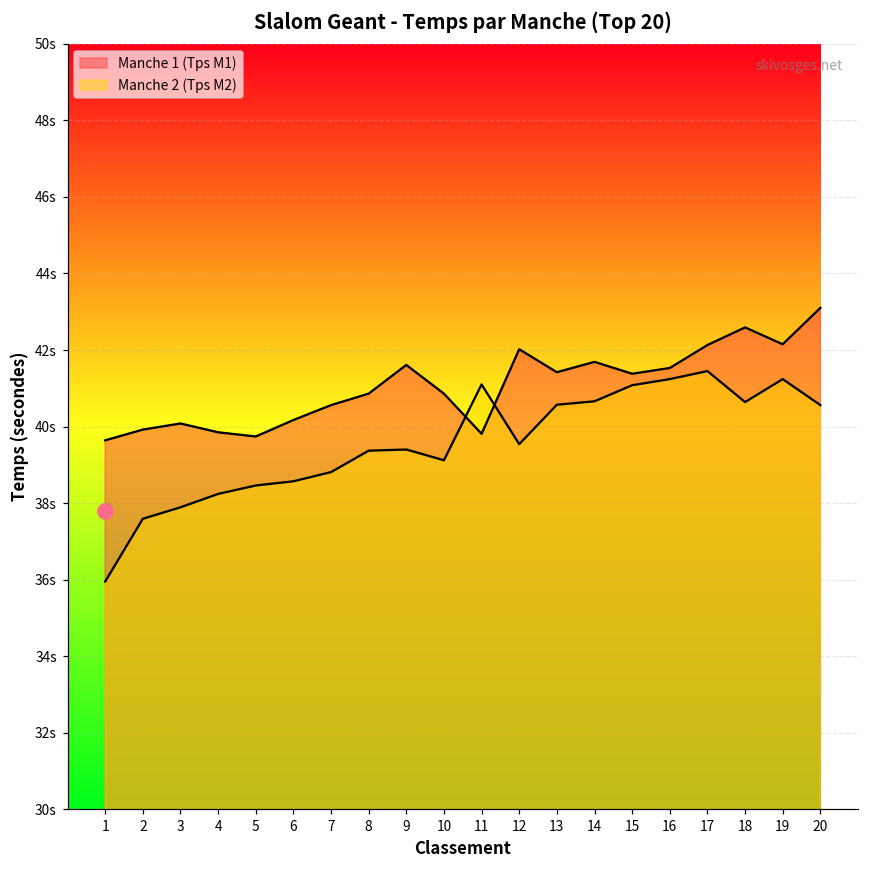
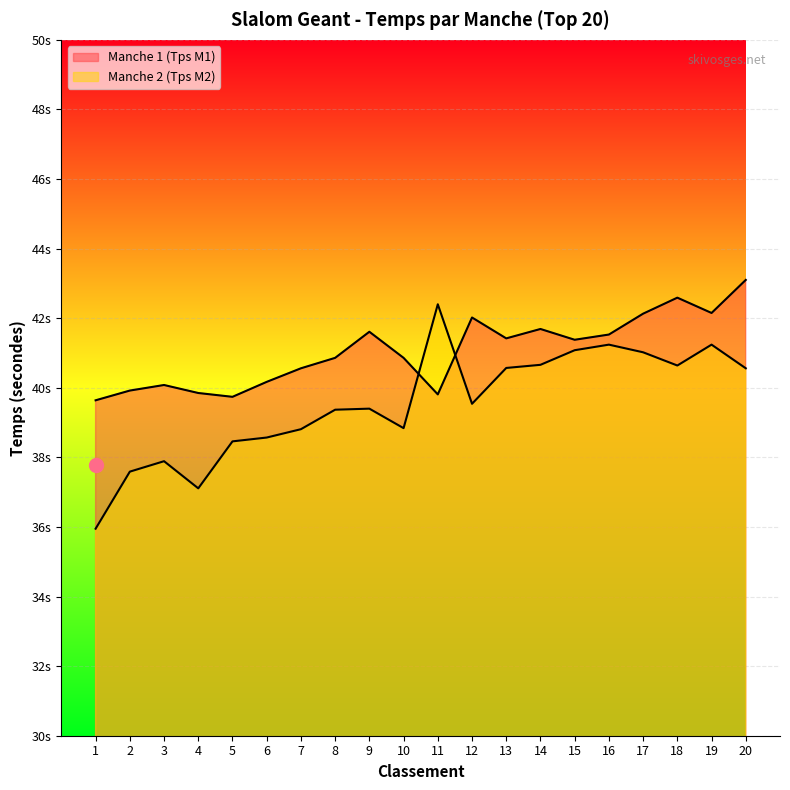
  {
    "Manche 1 (Tps M1)": {
      "1": "39.6s",
      "2": "39.9s",
      "3": "40.1s",
      "4": "39.9s",
      "5": "39.7s",
      "6": "40.2s",
      "7": "40.6s",
      "8": "40.9s",
      "9": "41.6s",
      "10": "40.9s",
      "11": "39.8s",
      "12": "42.0s",
      "13": "41.4s",
      "14": "41.7s",
      "15": "41.4s",
      "16": "41.5s",
      "17": "42.1s",
      "18": "42.6s",
      "19": "42.2s",
      "20": "43.1s"
    },
    "Manche 2 (Tps M2)": {
      "1": "36.0s",
      "2": "37.6s",
      "3": "37.9s",
-     "4": "38.2s",
+     "4": "37.1s",
      "5": "38.5s",
      "6": "38.6s",
      "7": "38.8s",
      "8": "39.4s",
      "9": "39.4s",
-     "10": "39.1s",
-     "11": "41.1s",
+     "10": "38.8s",
+     "11": "42.4s",
      "12": "39.5s",
      "13": "40.6s",
      "14": "40.7s",
      "15": "41.1s",
      "16": "41.2s",
-     "17": "41.5s",
+     "17": "41.0s",
      "18": "40.6s",
      "19": "41.2s",
      "20": "40.6s"
    }
  }
